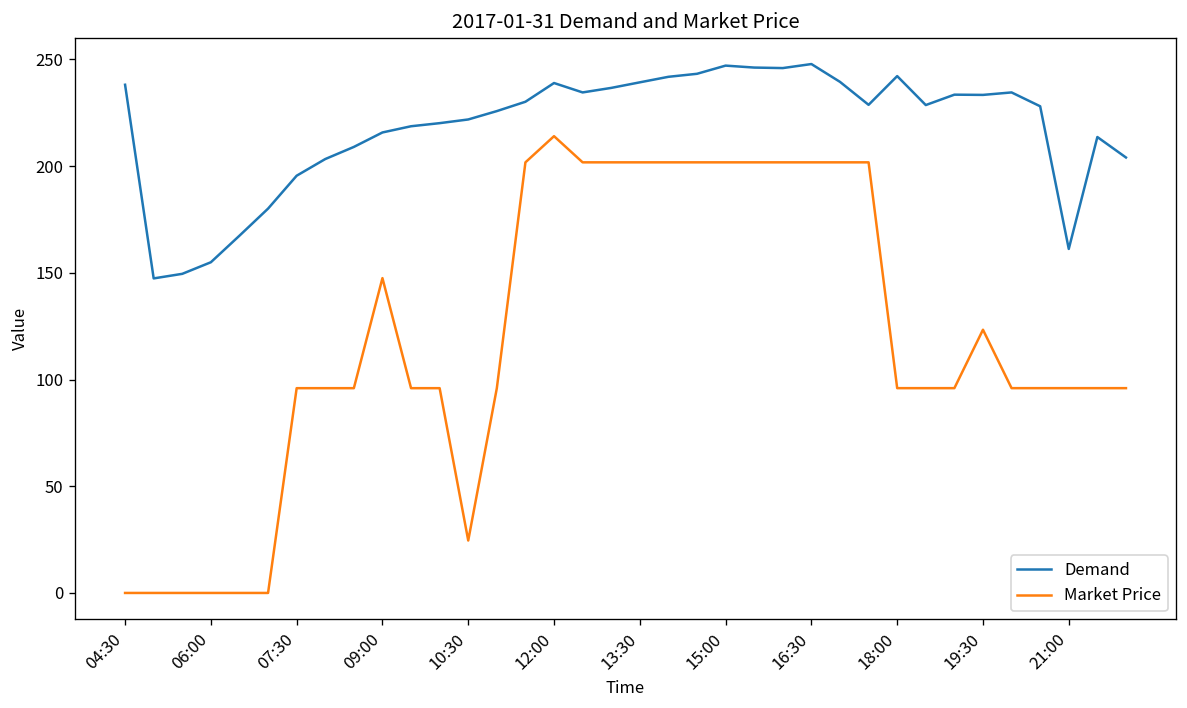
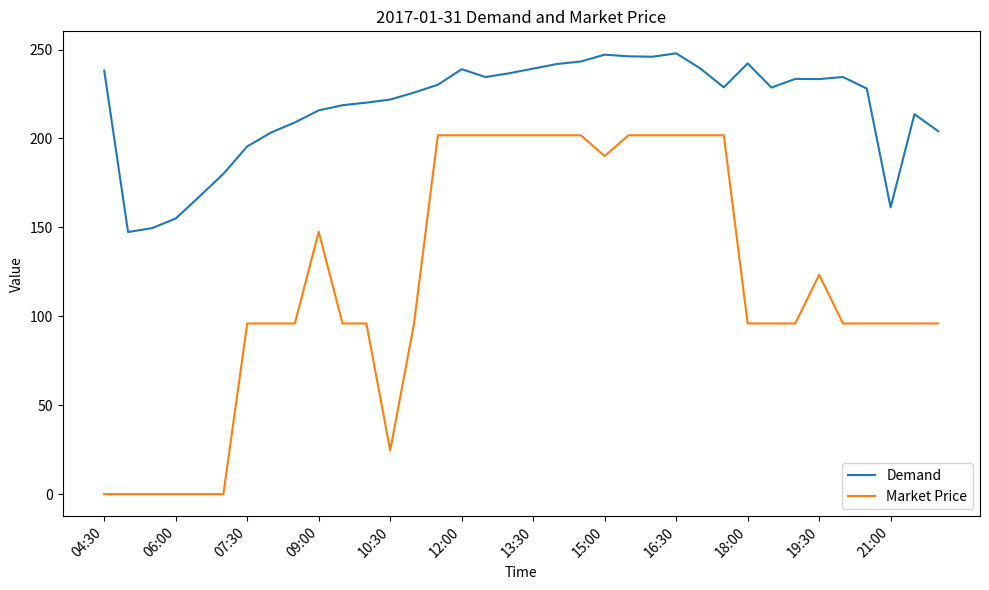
  {
    "Demand": {
      "04:30": 238,
      "06:00": 155,
      "07:30": 196,
      "09:00": 216,
      "10:30": 222,
      "12:00": 239,
      "13:30": 239,
      "15:00": 247,
      "16:30": 248,
      "18:00": 242,
      "19:30": 233,
      "21:00": 161
    },
    "Market Price": {
      "04:30": 0,
      "06:00": 0,
      "07:30": 96,
      "09:00": 148,
      "10:30": 25,
-     "12:00": 214,
+     "12:00": 202,
      "13:30": 202,
-     "15:00": 202,
+     "15:00": 190,
      "16:30": 202,
      "18:00": 96,
      "19:30": 123,
      "21:00": 96
    }
  }
